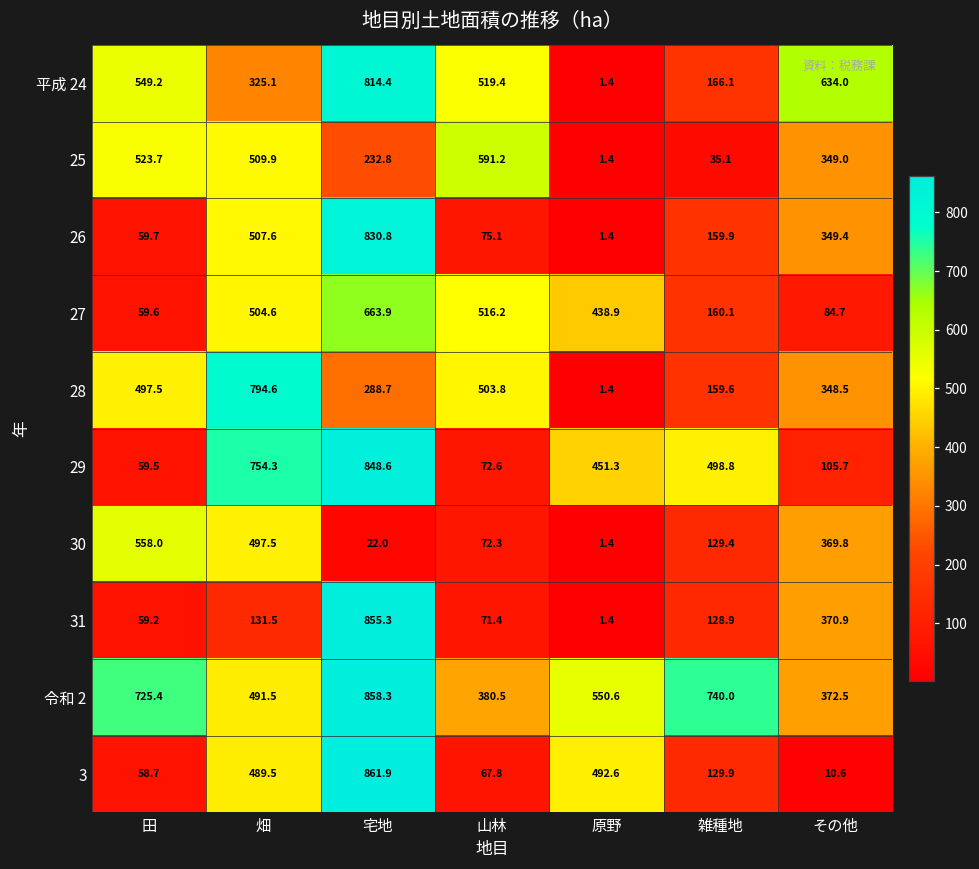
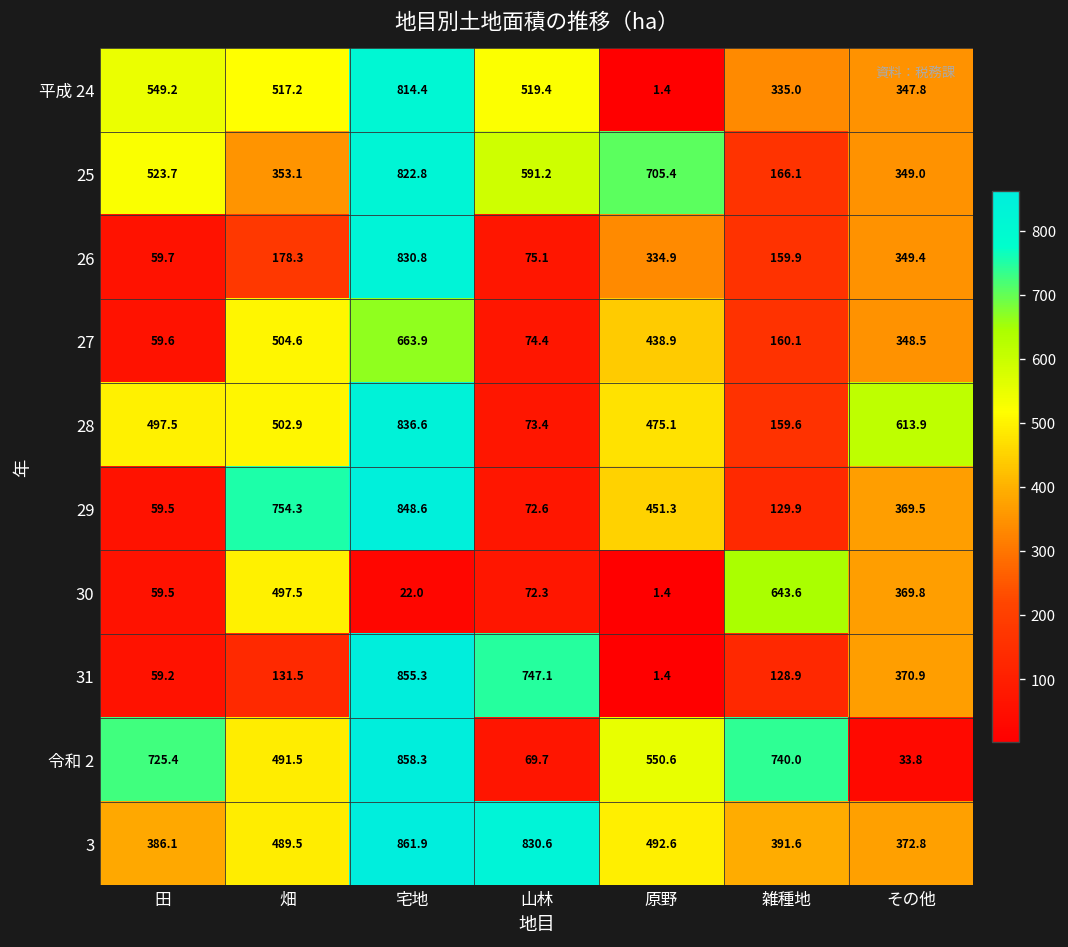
  {
    "平成 24": {
      "田": 549.2,
-     "畑": 325.1,
+     "畑": 517.2,
      "宅地": 814.4,
      "山林": 519.4,
      "原野": 1.4,
-     "雑種地": 166.1,
-     "その他": 634.0
+     "雑種地": 335.0,
+     "その他": 347.8
    },
    "25": {
      "田": 523.7,
-     "畑": 509.9,
-     "宅地": 232.8,
+     "畑": 353.1,
+     "宅地": 822.8,
      "山林": 591.2,
-     "原野": 1.4,
-     "雑種地": 35.1,
+     "原野": 705.4,
+     "雑種地": 166.1,
      "その他": 349.0
    },
    "26": {
      "田": 59.7,
-     "畑": 507.6,
+     "畑": 178.3,
      "宅地": 830.8,
      "山林": 75.1,
-     "原野": 1.4,
+     "原野": 334.9,
      "雑種地": 159.9,
      "その他": 349.4
    },
    "27": {
      "田": 59.6,
      "畑": 504.6,
      "宅地": 663.9,
-     "山林": 516.2,
+     "山林": 74.4,
      "原野": 438.9,
      "雑種地": 160.1,
-     "その他": 84.7
+     "その他": 348.5
    },
    "28": {
      "田": 497.5,
-     "畑": 794.6,
-     "宅地": 288.7,
-     "山林": 503.8,
-     "原野": 1.4,
+     "畑": 502.9,
+     "宅地": 836.6,
+     "山林": 73.4,
+     "原野": 475.1,
      "雑種地": 159.6,
-     "その他": 348.5
+     "その他": 613.9
    },
    "29": {
      "田": 59.5,
      "畑": 754.3,
      "宅地": 848.6,
      "山林": 72.6,
      "原野": 451.3,
-     "雑種地": 498.8,
-     "その他": 105.7
+     "雑種地": 129.9,
+     "その他": 369.5
    },
    "30": {
-     "田": 558.0,
+     "田": 59.5,
      "畑": 497.5,
      "宅地": 22.0,
      "山林": 72.3,
      "原野": 1.4,
-     "雑種地": 129.4,
+     "雑種地": 643.6,
      "その他": 369.8
    },
    "31": {
      "田": 59.2,
      "畑": 131.5,
      "宅地": 855.3,
-     "山林": 71.4,
+     "山林": 747.1,
      "原野": 1.4,
      "雑種地": 128.9,
      "その他": 370.9
    },
    "令和 2": {
      "田": 725.4,
      "畑": 491.5,
      "宅地": 858.3,
-     "山林": 380.5,
+     "山林": 69.7,
      "原野": 550.6,
      "雑種地": 740.0,
-     "その他": 372.5
+     "その他": 33.8
    },
    "3": {
-     "田": 58.7,
+     "田": 386.1,
      "畑": 489.5,
      "宅地": 861.9,
-     "山林": 67.8,
+     "山林": 830.6,
      "原野": 492.6,
-     "雑種地": 129.9,
-     "その他": 10.6
+     "雑種地": 391.6,
+     "その他": 372.8
    }
  }
